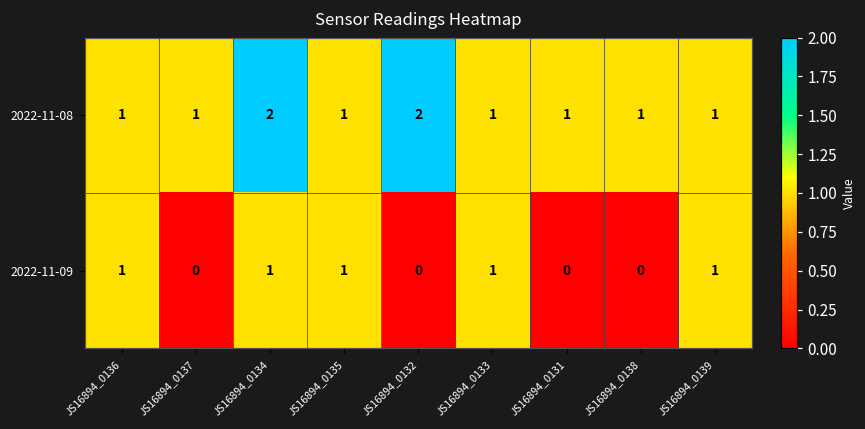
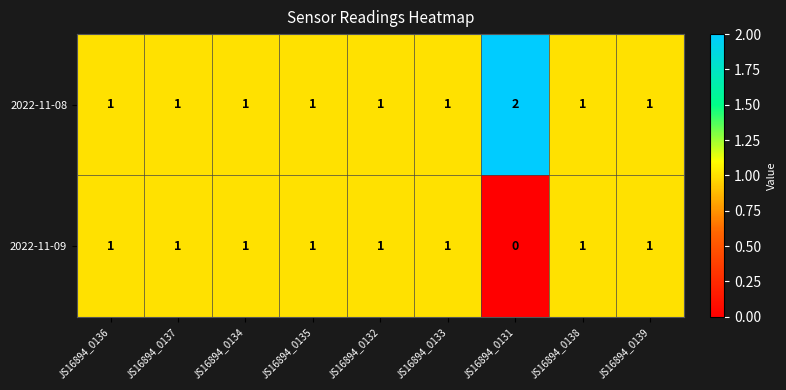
  {
    "2022-11-08": {
      "JS16894_0136": 1,
      "JS16894_0137": 1,
-     "JS16894_0134": 2,
+     "JS16894_0134": 1,
      "JS16894_0135": 1,
-     "JS16894_0132": 2,
+     "JS16894_0132": 1,
      "JS16894_0133": 1,
-     "JS16894_0131": 1,
+     "JS16894_0131": 2,
      "JS16894_0138": 1,
      "JS16894_0139": 1
    },
    "2022-11-09": {
      "JS16894_0136": 1,
-     "JS16894_0137": 0,
+     "JS16894_0137": 1,
      "JS16894_0134": 1,
      "JS16894_0135": 1,
-     "JS16894_0132": 0,
+     "JS16894_0132": 1,
      "JS16894_0133": 1,
      "JS16894_0131": 0,
-     "JS16894_0138": 0,
+     "JS16894_0138": 1,
      "JS16894_0139": 1
    }
  }
